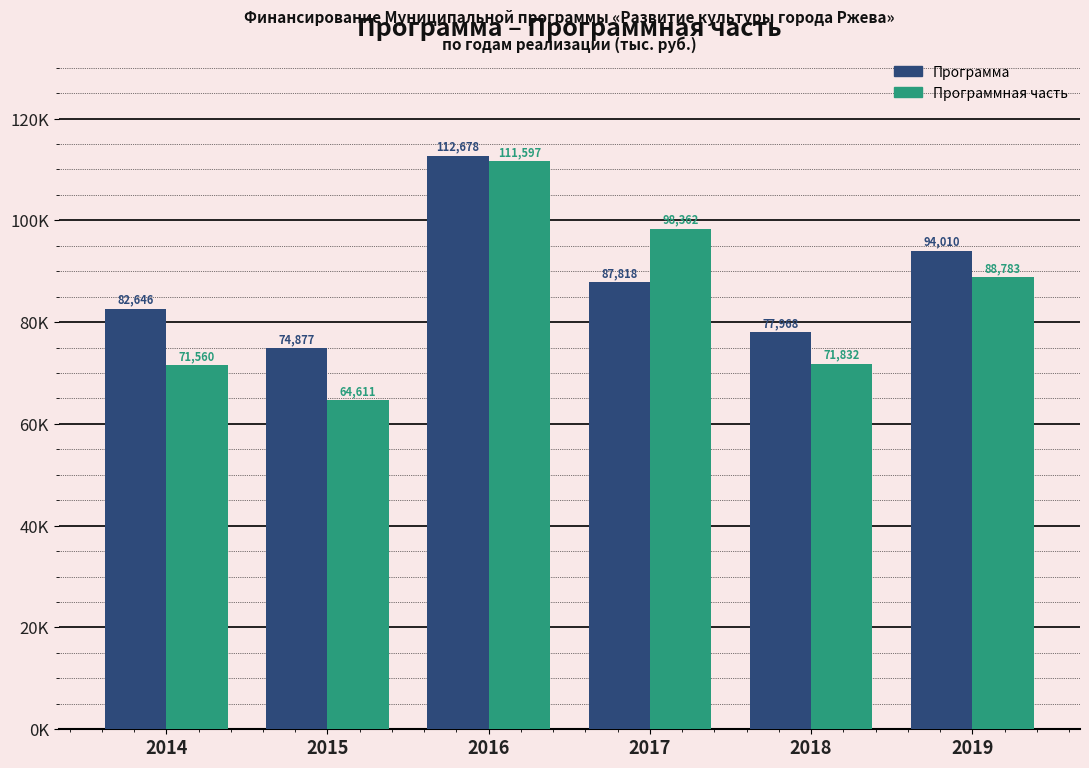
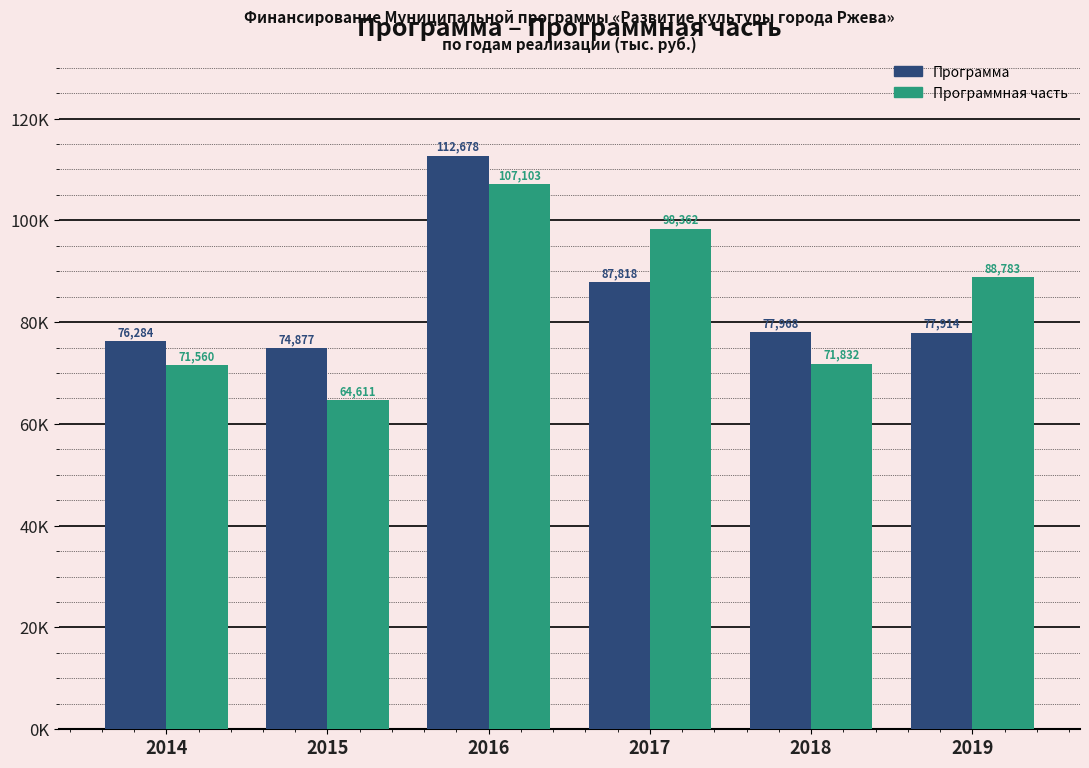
  {
    "Программа": {
-     "2014": "82,646",
+     "2014": "76,284",
      "2015": "74,877",
      "2016": "112,678",
      "2017": "87,818",
      "2018": "77,968",
-     "2019": "94,010"
+     "2019": "77,914"
    },
    "Программная часть": {
      "2014": "71,560",
      "2015": "64,611",
-     "2016": "111,597",
+     "2016": "107,103",
      "2017": "98,362",
      "2018": "71,832",
      "2019": "88,783"
    }
  }
